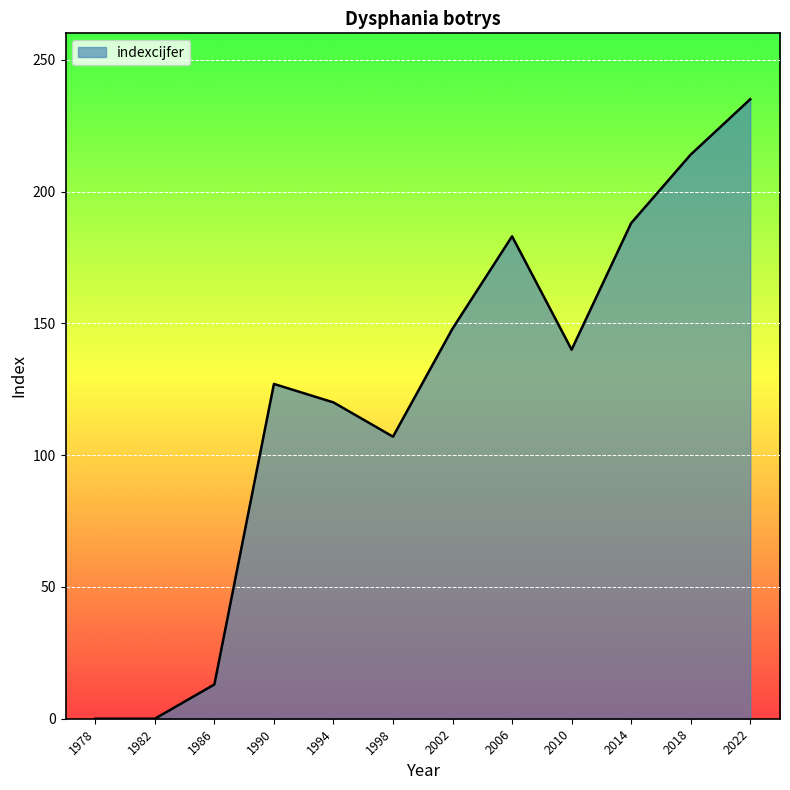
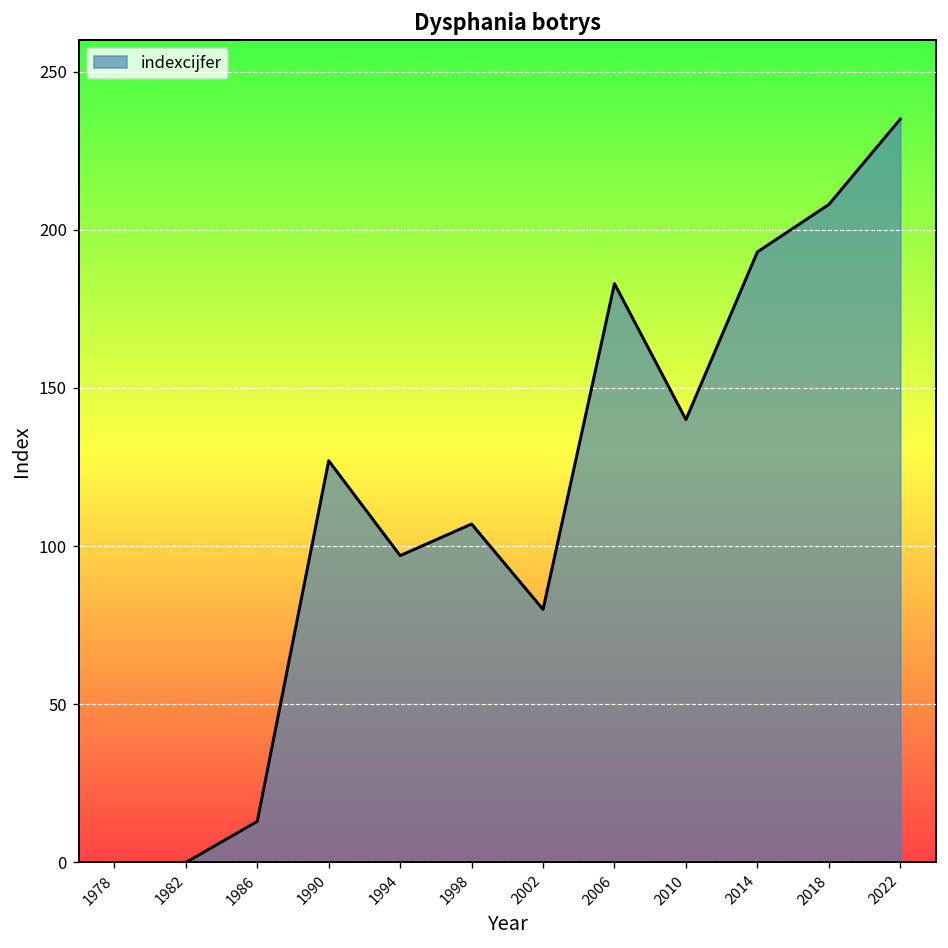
  {
    "1978": 0,
    "1982": 0,
    "1986": 13,
    "1990": 127,
-   "1994": 120,
+   "1994": 97,
    "1998": 107,
-   "2002": 148,
+   "2002": 80,
    "2006": 183,
    "2010": 140,
-   "2014": 188,
-   "2018": 214,
+   "2014": 193,
+   "2018": 208,
    "2022": 235
  }
